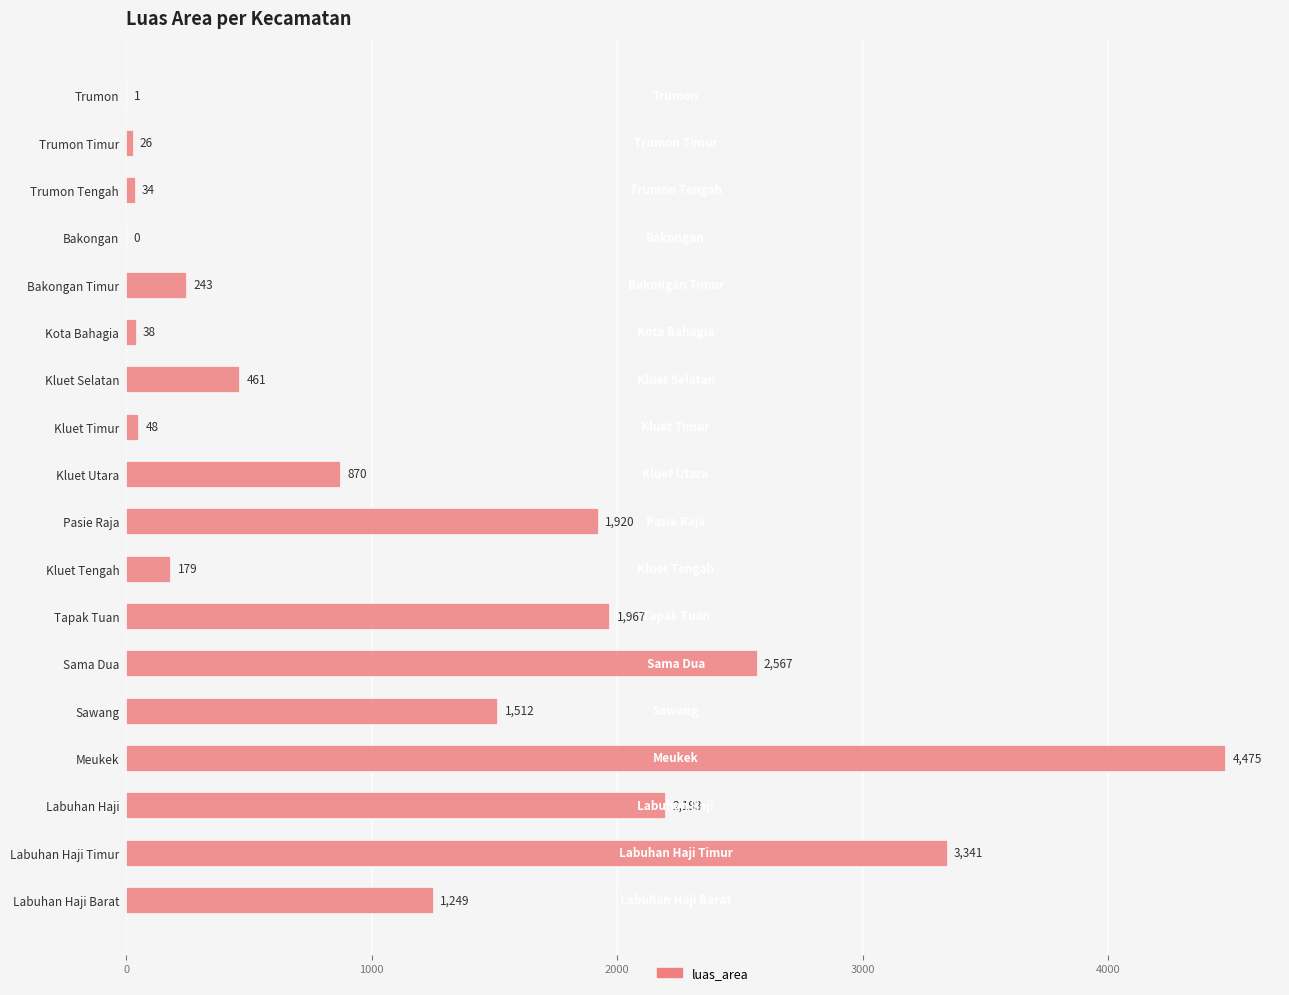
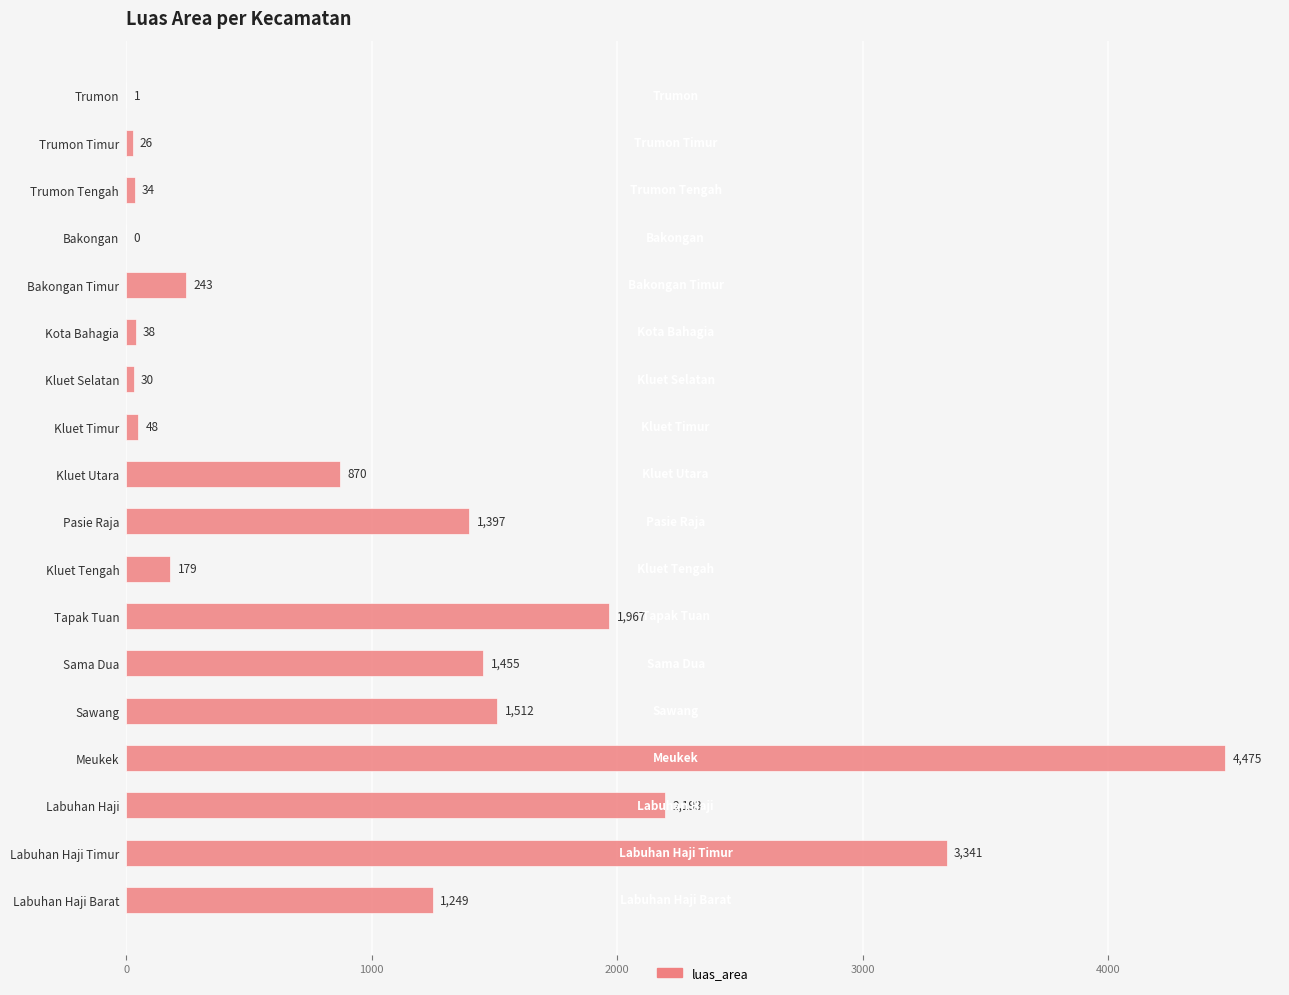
  {
    "Trumon": "1",
    "Trumon Timur": "26",
    "Trumon Tengah": "34",
    "Bakongan": "0",
    "Bakongan Timur": "243",
    "Kota Bahagia": "38",
-   "Kluet Selatan": "461",
+   "Kluet Selatan": "30",
    "Kluet Timur": "48",
    "Kluet Utara": "870",
-   "Pasie Raja": "1,920",
+   "Pasie Raja": "1,397",
    "Kluet Tengah": "179",
-   "Sama Dua": "2,567",
+   "Sama Dua": "1,455",
    "Sawang": "1,512",
    "Meukek": "4,475",
    "Labuhan Haji Timur": "3,341",
    "Labuhan Haji Barat": "1,249"
  }
